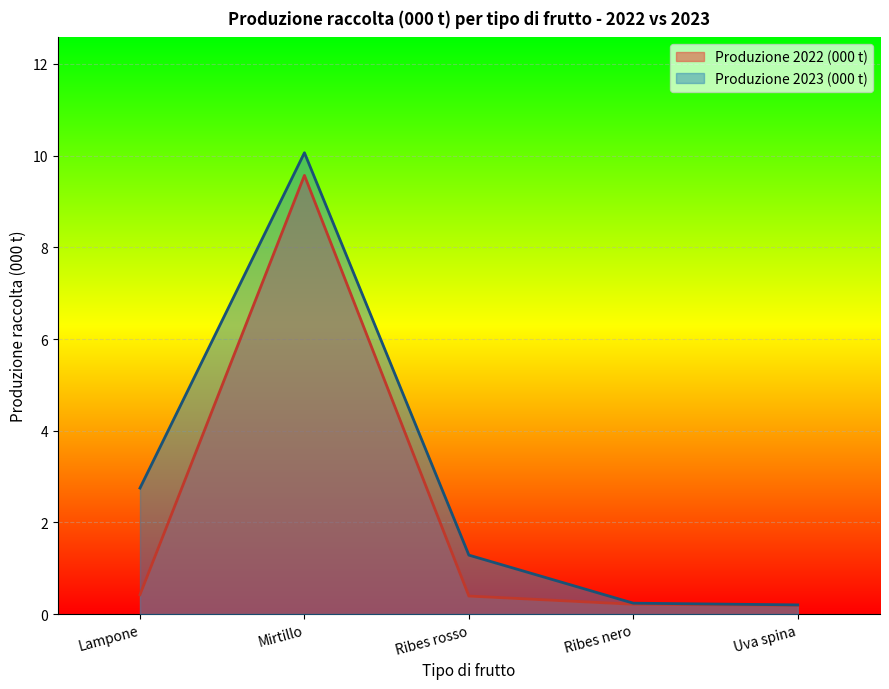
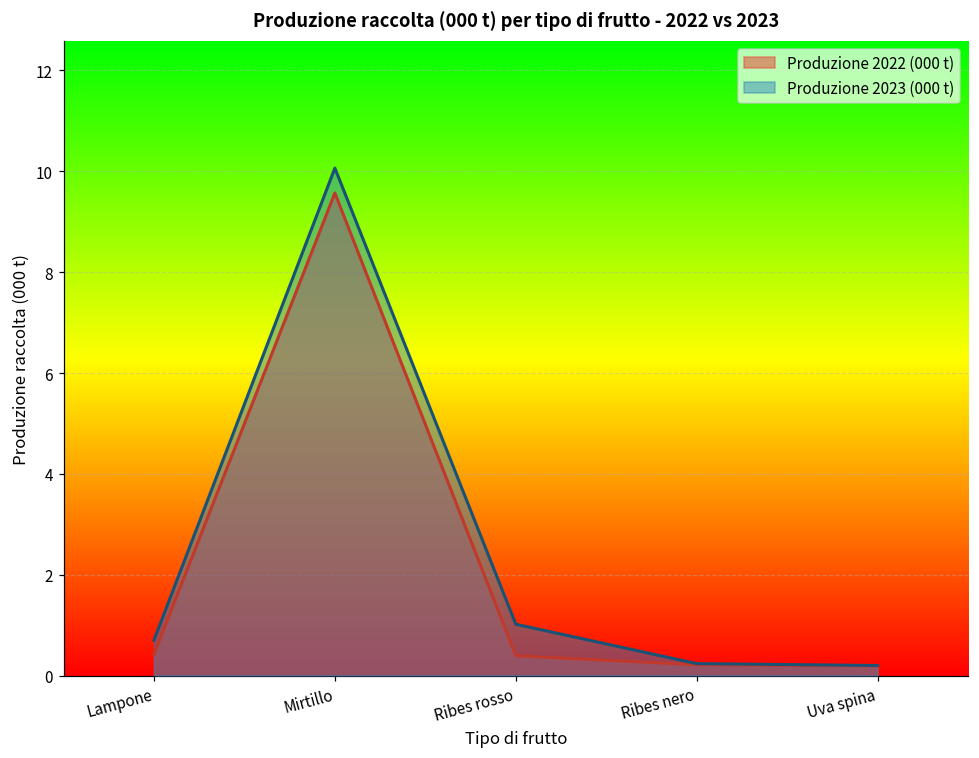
  {
    "Produzione 2022 (000 t)": {
      "Lampone": 0.4,
      "Mirtillo": 9.6,
      "Ribes rosso": 0.4
    },
    "Produzione 2023 (000 t)": {
-     "Lampone": 2.7,
+     "Lampone": 0.7,
      "Mirtillo": 10.1,
-     "Ribes rosso": 1.3
+     "Ribes rosso": 1.0
    }
  }
